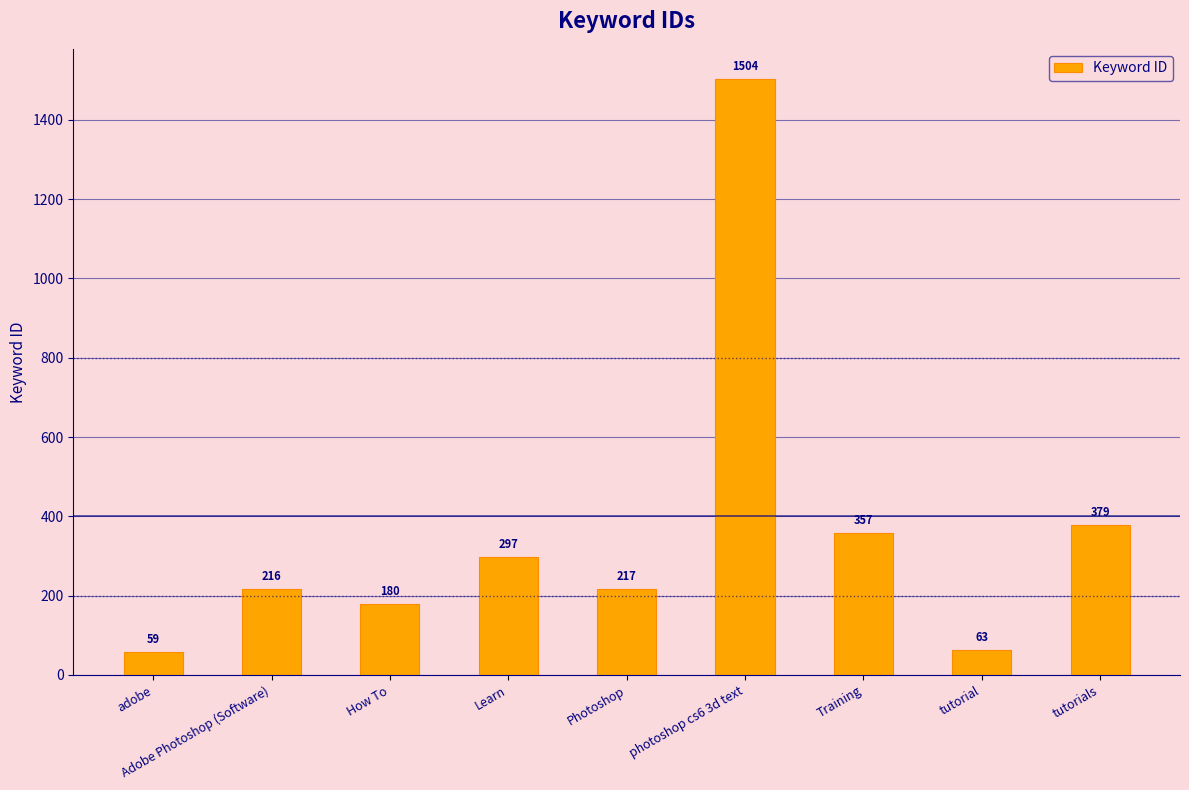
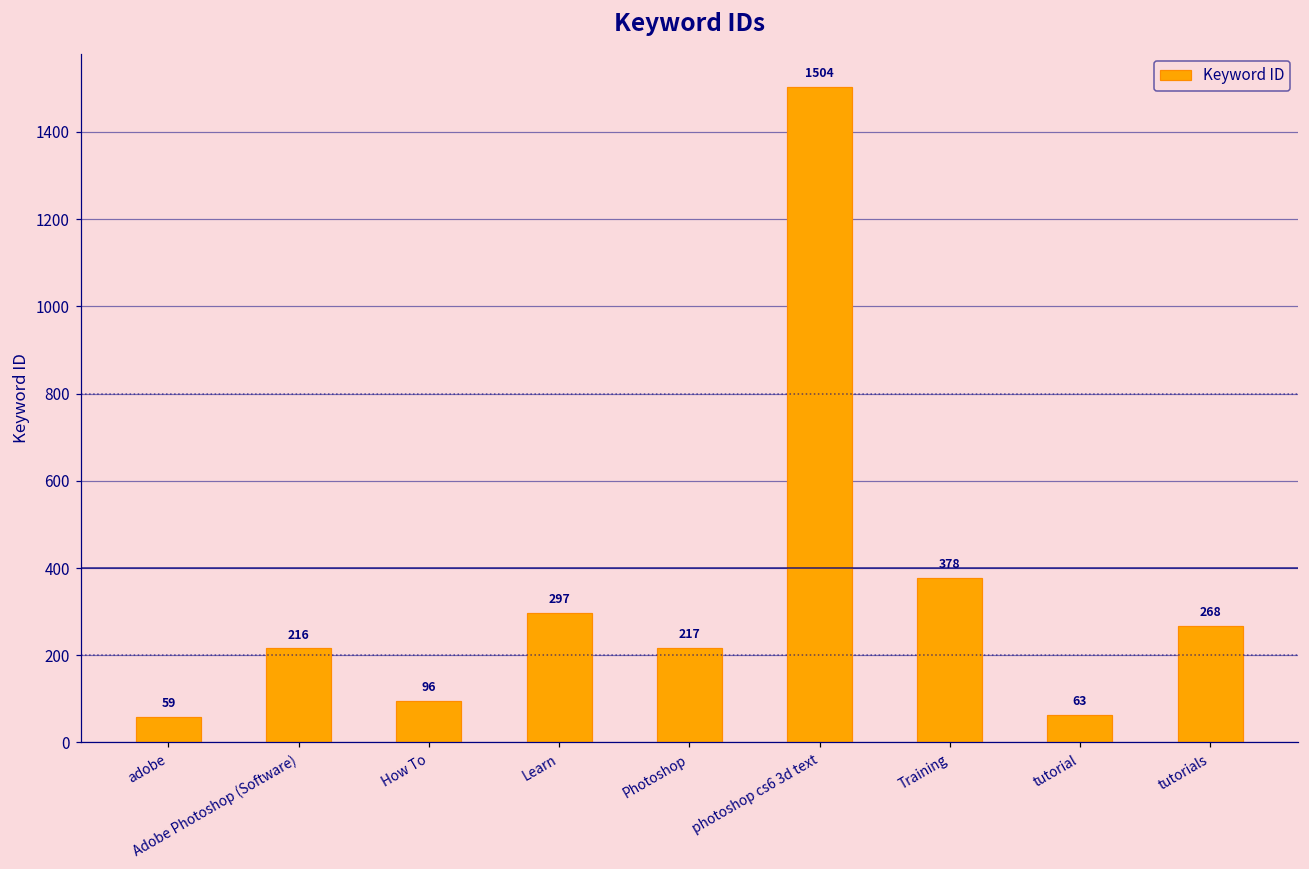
  {
    "adobe": 59,
    "Adobe Photoshop (Software)": 216,
-   "How To": 180,
+   "How To": 96,
    "Learn": 297,
    "Photoshop": 217,
    "photoshop cs6 3d text": 1504,
-   "Training": 357,
+   "Training": 378,
    "tutorial": 63,
-   "tutorials": 379
+   "tutorials": 268
  }
